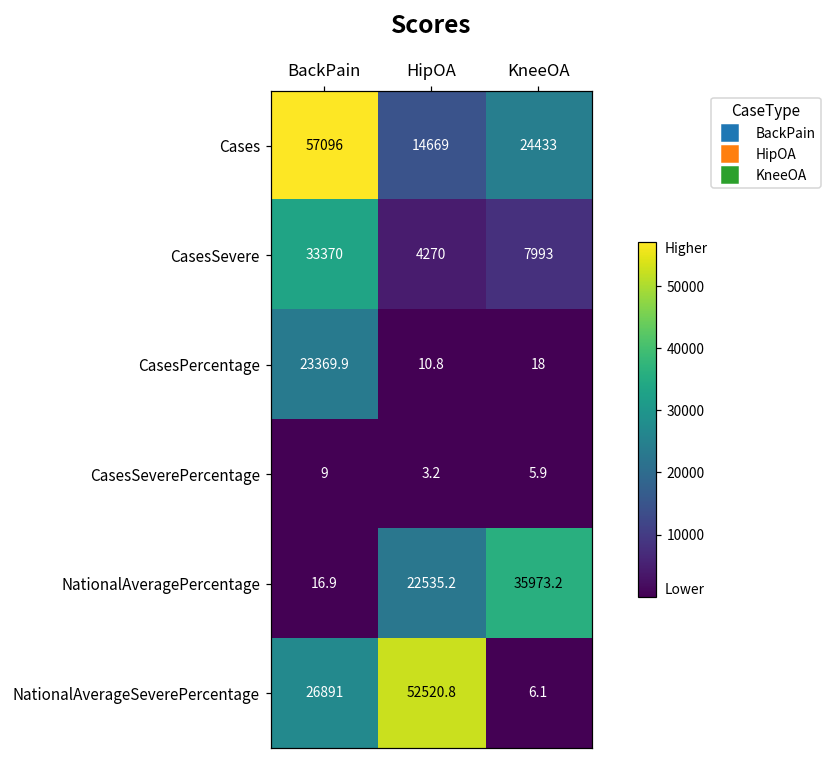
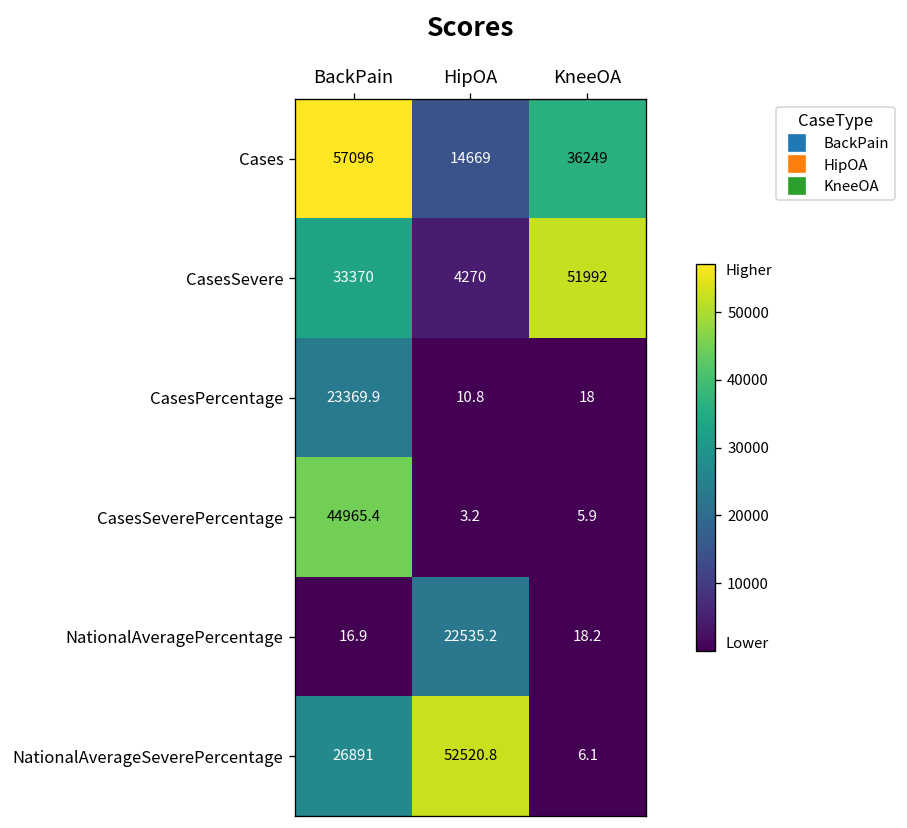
  {
    "Cases": {
      "BackPain": 57096,
      "HipOA": 14669,
-     "KneeOA": 24433
+     "KneeOA": 36249
    },
    "CasesSevere": {
      "BackPain": 33370,
      "HipOA": 4270,
-     "KneeOA": 7993
+     "KneeOA": 51992
    },
    "CasesPercentage": {
      "BackPain": 23369.9,
      "HipOA": 10.8,
      "KneeOA": 18
    },
    "CasesSeverePercentage": {
-     "BackPain": 9,
+     "BackPain": 44965.4,
      "HipOA": 3.2,
      "KneeOA": 5.9
    },
    "NationalAveragePercentage": {
      "BackPain": 16.9,
      "HipOA": 22535.2,
-     "KneeOA": 35973.2
+     "KneeOA": 18.2
    },
    "NationalAverageSeverePercentage": {
      "BackPain": 26891,
      "HipOA": 52520.8,
      "KneeOA": 6.1
    }
  }
